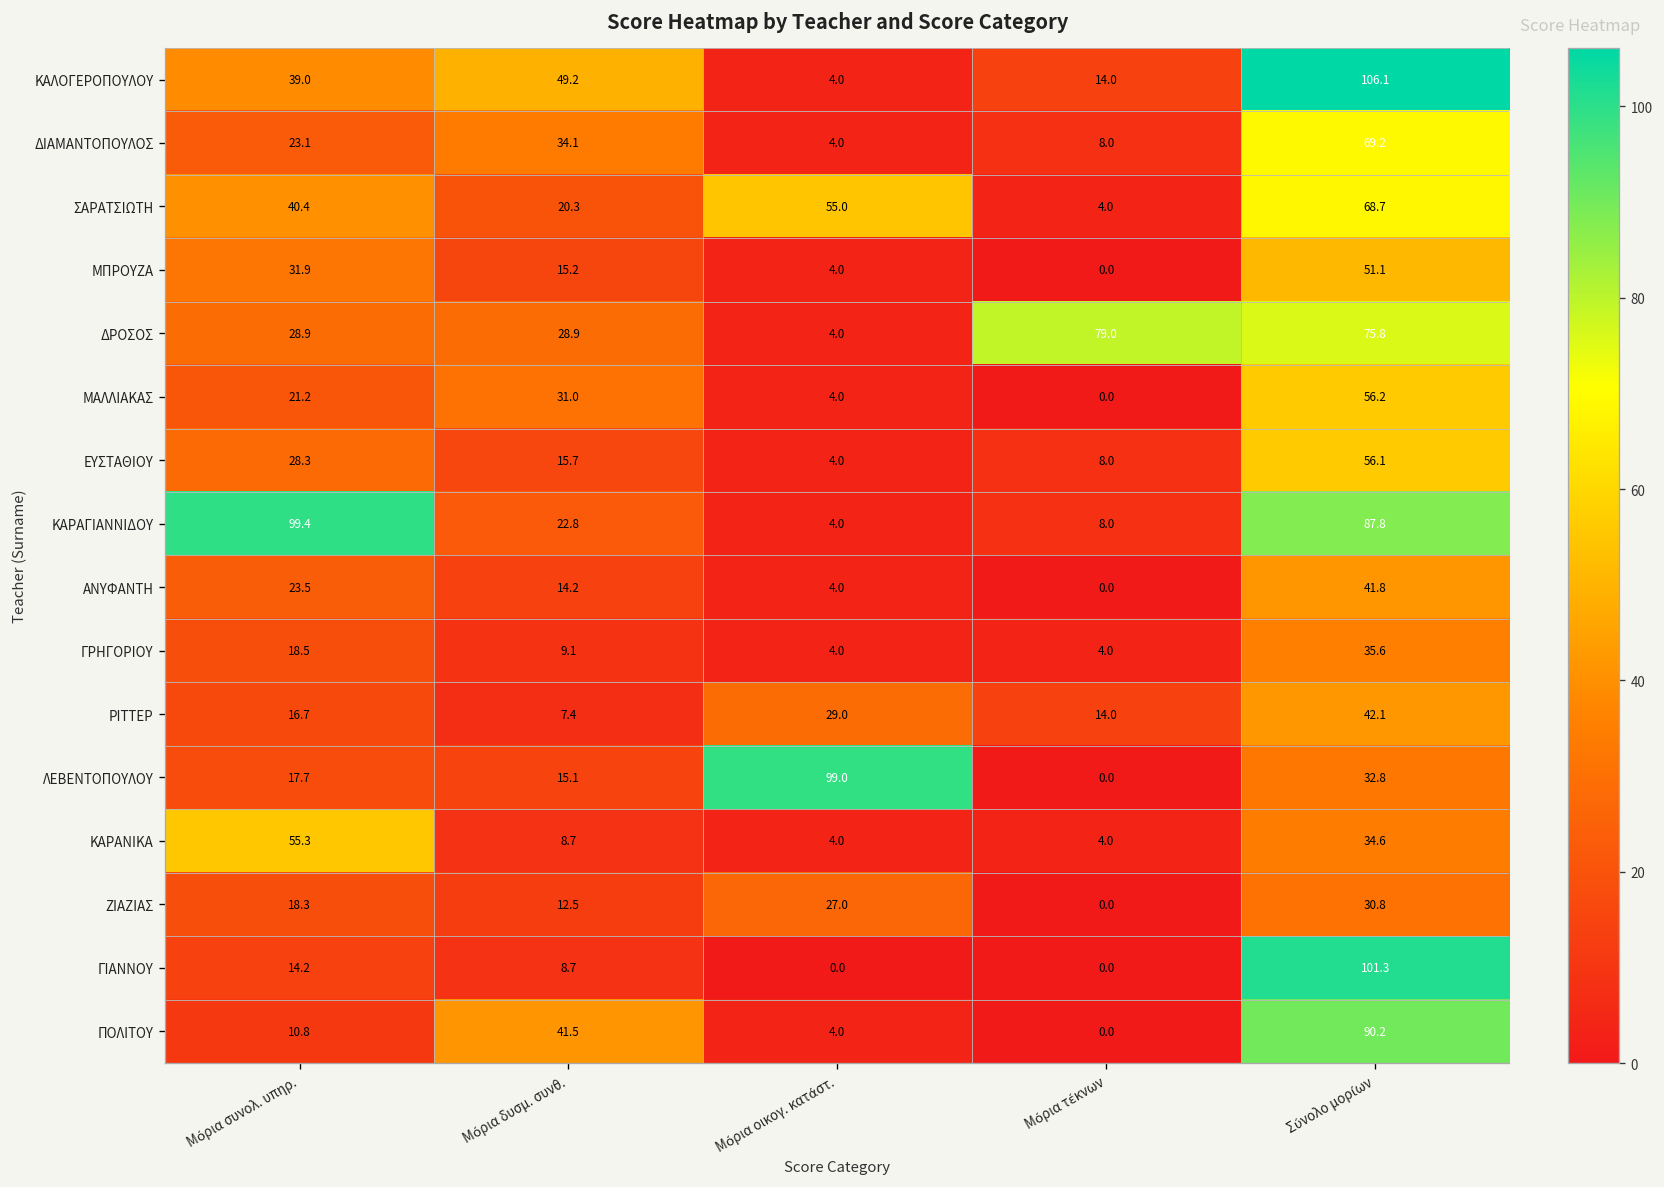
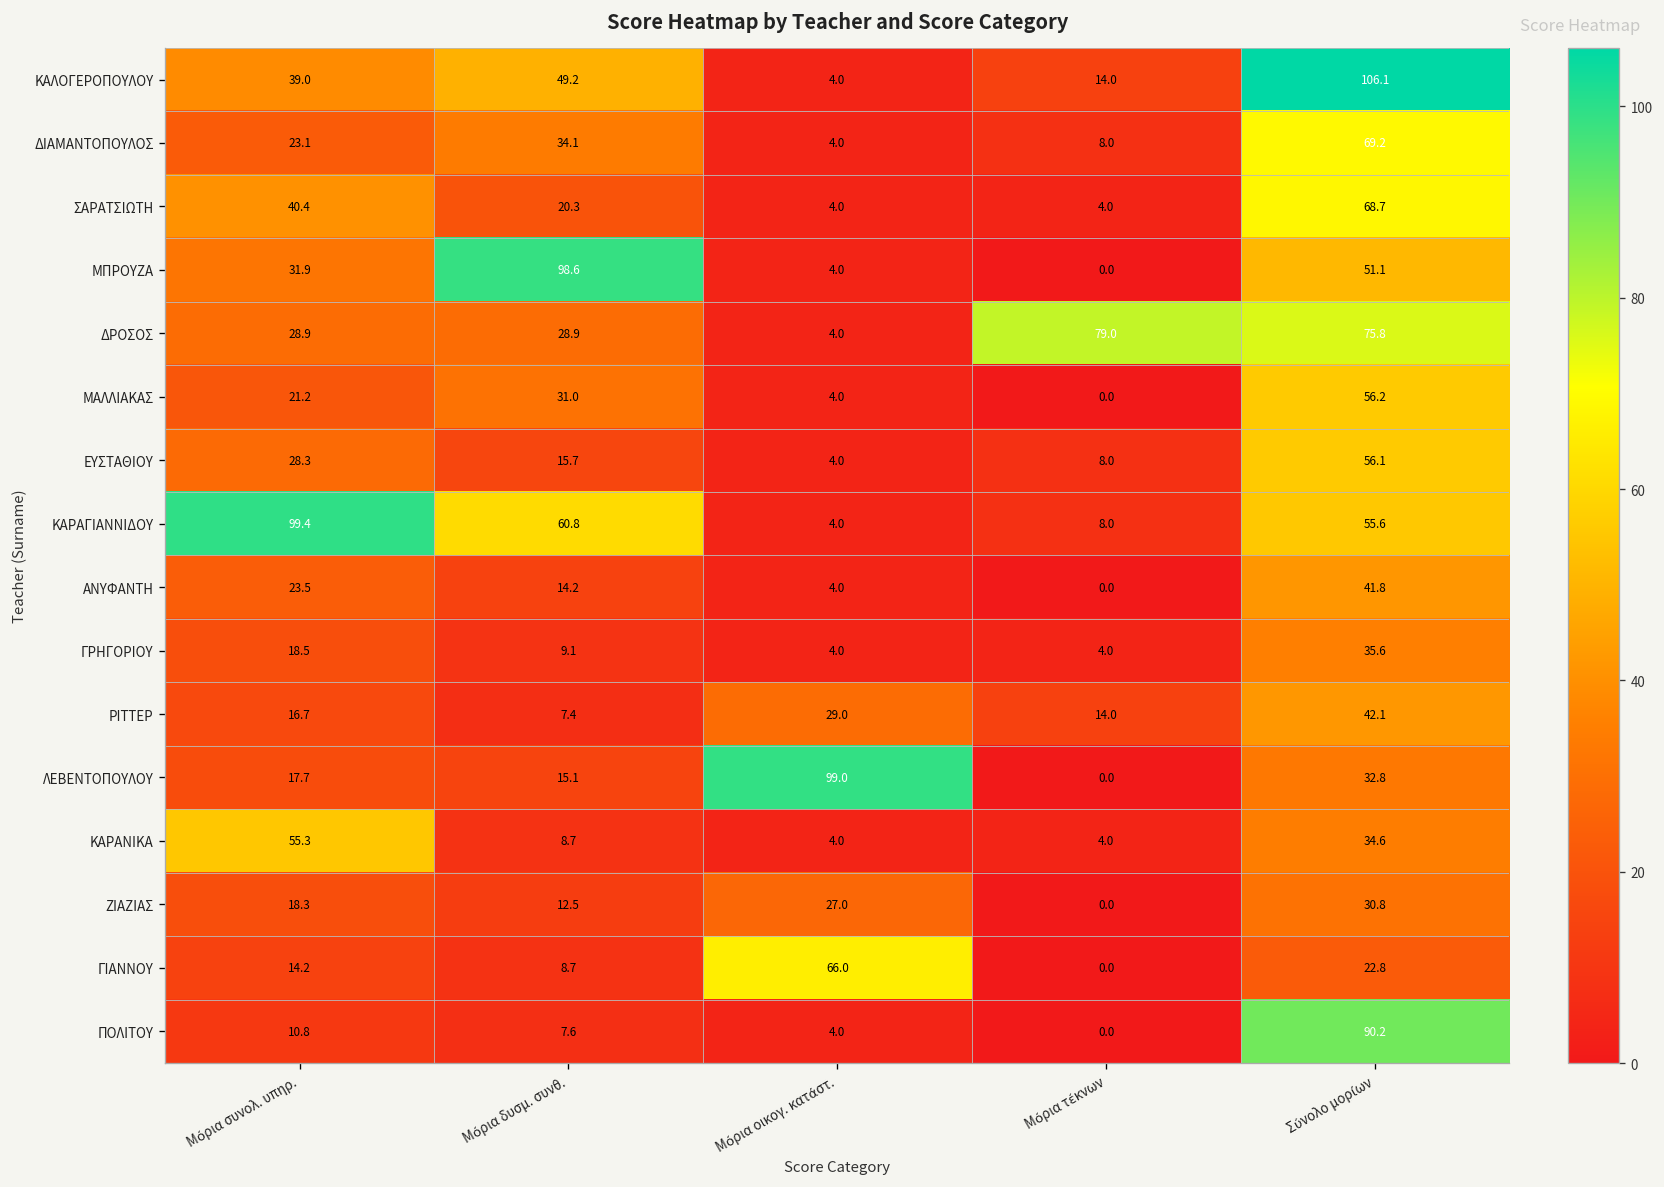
  {
    "ΚΑΛΟΓΕΡΟΠΟΥΛΟΥ": {
      "Μόρια συνολ. υπηρ.": 39.0,
      "Μόρια δυσμ. συνθ.": 49.2,
      "Μόρια οικογ. κατάστ.": 4.0,
      "Μόρια τέκνων": 14.0,
      "Σύνολο μορίων": 106.1
    },
    "ΔΙΑΜΑΝΤΟΠΟΥΛΟΣ": {
      "Μόρια συνολ. υπηρ.": 23.1,
      "Μόρια δυσμ. συνθ.": 34.1,
      "Μόρια οικογ. κατάστ.": 4.0,
      "Μόρια τέκνων": 8.0,
      "Σύνολο μορίων": 69.2
    },
    "ΣΑΡΑΤΣΙΩΤΗ": {
      "Μόρια συνολ. υπηρ.": 40.4,
      "Μόρια δυσμ. συνθ.": 20.3,
-     "Μόρια οικογ. κατάστ.": 55.0,
+     "Μόρια οικογ. κατάστ.": 4.0,
      "Μόρια τέκνων": 4.0,
      "Σύνολο μορίων": 68.7
    },
    "ΜΠΡΟΥΖΑ": {
      "Μόρια συνολ. υπηρ.": 31.9,
-     "Μόρια δυσμ. συνθ.": 15.2,
+     "Μόρια δυσμ. συνθ.": 98.6,
      "Μόρια οικογ. κατάστ.": 4.0,
      "Μόρια τέκνων": 0.0,
      "Σύνολο μορίων": 51.1
    },
    "ΔΡΟΣΟΣ": {
      "Μόρια συνολ. υπηρ.": 28.9,
      "Μόρια δυσμ. συνθ.": 28.9,
      "Μόρια οικογ. κατάστ.": 4.0,
      "Μόρια τέκνων": 79.0,
      "Σύνολο μορίων": 75.8
    },
    "ΜΑΛΛΙΑΚΑΣ": {
      "Μόρια συνολ. υπηρ.": 21.2,
      "Μόρια δυσμ. συνθ.": 31.0,
      "Μόρια οικογ. κατάστ.": 4.0,
      "Μόρια τέκνων": 0.0,
      "Σύνολο μορίων": 56.2
    },
    "ΕΥΣΤΑΘΙΟΥ": {
      "Μόρια συνολ. υπηρ.": 28.3,
      "Μόρια δυσμ. συνθ.": 15.7,
      "Μόρια οικογ. κατάστ.": 4.0,
      "Μόρια τέκνων": 8.0,
      "Σύνολο μορίων": 56.1
    },
    "ΚΑΡΑΓΙΑΝΝΙΔΟΥ": {
      "Μόρια συνολ. υπηρ.": 99.4,
-     "Μόρια δυσμ. συνθ.": 22.8,
+     "Μόρια δυσμ. συνθ.": 60.8,
      "Μόρια οικογ. κατάστ.": 4.0,
      "Μόρια τέκνων": 8.0,
-     "Σύνολο μορίων": 87.8
+     "Σύνολο μορίων": 55.6
    },
    "ΑΝΥΦΑΝΤΗ": {
      "Μόρια συνολ. υπηρ.": 23.5,
      "Μόρια δυσμ. συνθ.": 14.2,
      "Μόρια οικογ. κατάστ.": 4.0,
      "Μόρια τέκνων": 0.0,
      "Σύνολο μορίων": 41.8
    },
    "ΓΡΗΓΟΡΙΟΥ": {
      "Μόρια συνολ. υπηρ.": 18.5,
      "Μόρια δυσμ. συνθ.": 9.1,
      "Μόρια οικογ. κατάστ.": 4.0,
      "Μόρια τέκνων": 4.0,
      "Σύνολο μορίων": 35.6
    },
    "ΡΙΤΤΕΡ": {
      "Μόρια συνολ. υπηρ.": 16.7,
      "Μόρια δυσμ. συνθ.": 7.4,
      "Μόρια οικογ. κατάστ.": 29.0,
      "Μόρια τέκνων": 14.0,
      "Σύνολο μορίων": 42.1
    },
    "ΛΕΒΕΝΤΟΠΟΥΛΟΥ": {
      "Μόρια συνολ. υπηρ.": 17.7,
      "Μόρια δυσμ. συνθ.": 15.1,
      "Μόρια οικογ. κατάστ.": 99.0,
      "Μόρια τέκνων": 0.0,
      "Σύνολο μορίων": 32.8
    },
    "ΚΑΡΑΝΙΚΑ": {
      "Μόρια συνολ. υπηρ.": 55.3,
      "Μόρια δυσμ. συνθ.": 8.7,
      "Μόρια οικογ. κατάστ.": 4.0,
      "Μόρια τέκνων": 4.0,
      "Σύνολο μορίων": 34.6
    },
    "ΖΙΑΖΙΑΣ": {
      "Μόρια συνολ. υπηρ.": 18.3,
      "Μόρια δυσμ. συνθ.": 12.5,
      "Μόρια οικογ. κατάστ.": 27.0,
      "Μόρια τέκνων": 0.0,
      "Σύνολο μορίων": 30.8
    },
    "ΓΙΑΝΝΟΥ": {
      "Μόρια συνολ. υπηρ.": 14.2,
      "Μόρια δυσμ. συνθ.": 8.7,
-     "Μόρια οικογ. κατάστ.": 0.0,
+     "Μόρια οικογ. κατάστ.": 66.0,
      "Μόρια τέκνων": 0.0,
-     "Σύνολο μορίων": 101.3
+     "Σύνολο μορίων": 22.8
    },
    "ΠΟΛΙΤΟΥ": {
      "Μόρια συνολ. υπηρ.": 10.8,
-     "Μόρια δυσμ. συνθ.": 41.5,
+     "Μόρια δυσμ. συνθ.": 7.6,
      "Μόρια οικογ. κατάστ.": 4.0,
      "Μόρια τέκνων": 0.0,
      "Σύνολο μορίων": 90.2
    }
  }
